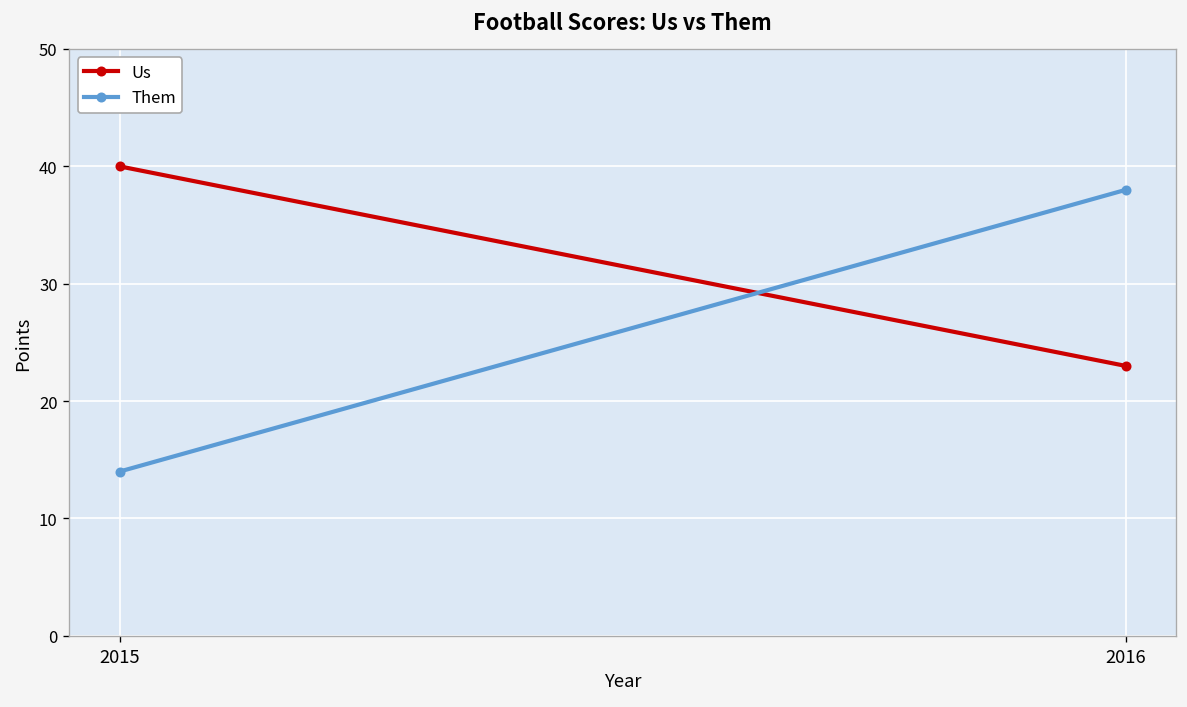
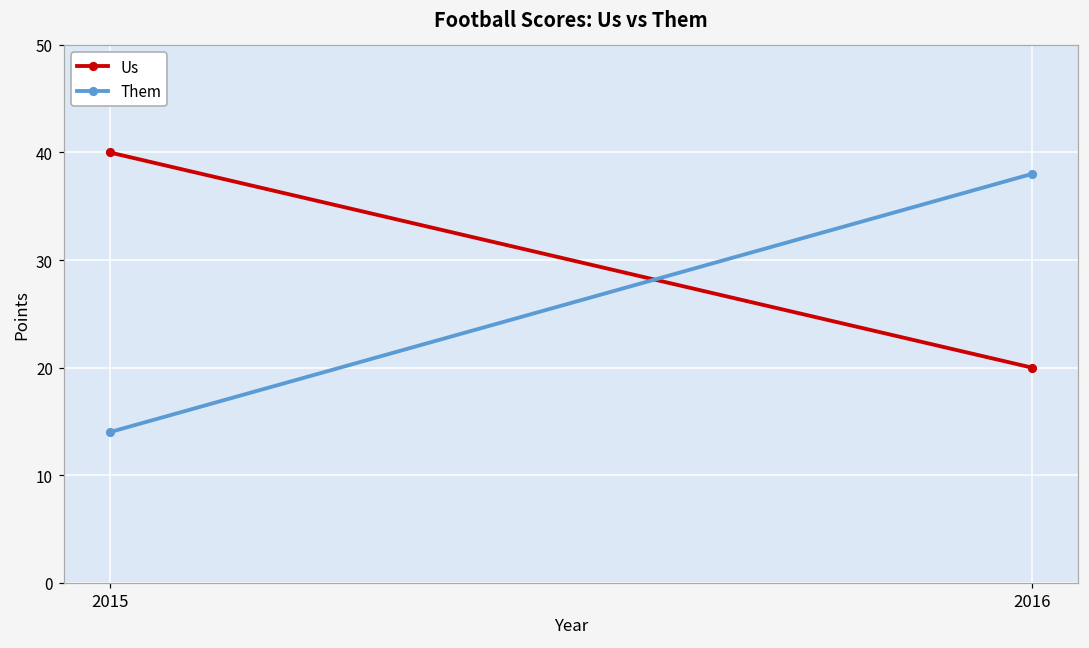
  {
    "Us": {
      "2015": 40,
-     "2016": 23
+     "2016": 20
    },
    "Them": {
      "2015": 14,
      "2016": 38
    }
  }
